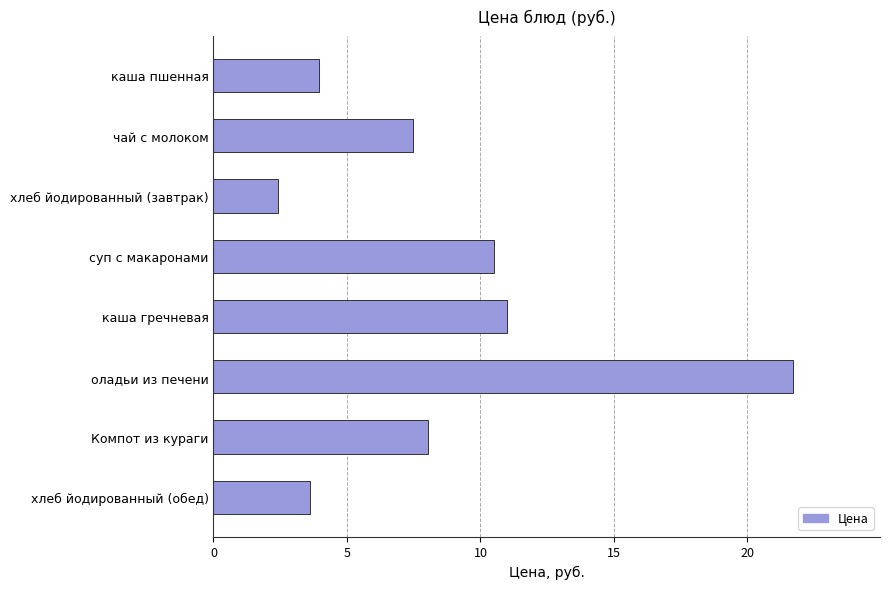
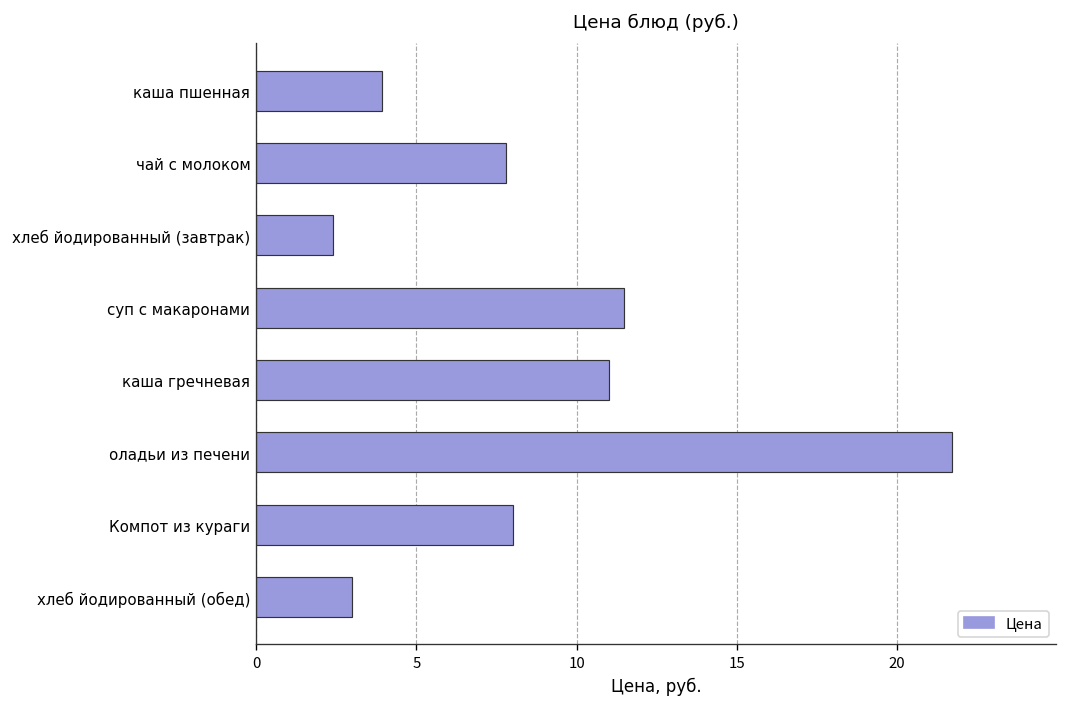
  {
    "каша пшенная": 3.9,
-   "чай с молоком": 7.5,
+   "чай с молоком": 7.8,
    "хлеб йодированный (завтрак)": 2.4,
-   "суп с макаронами": 10.5,
+   "суп с макаронами": 11.5,
    "каша гречневая": 11.0,
    "оладьи из печени": 21.7,
    "Компот из кураги": 8.0,
-   "хлеб йодированный (обед)": 3.6
+   "хлеб йодированный (обед)": 3.0
  }
